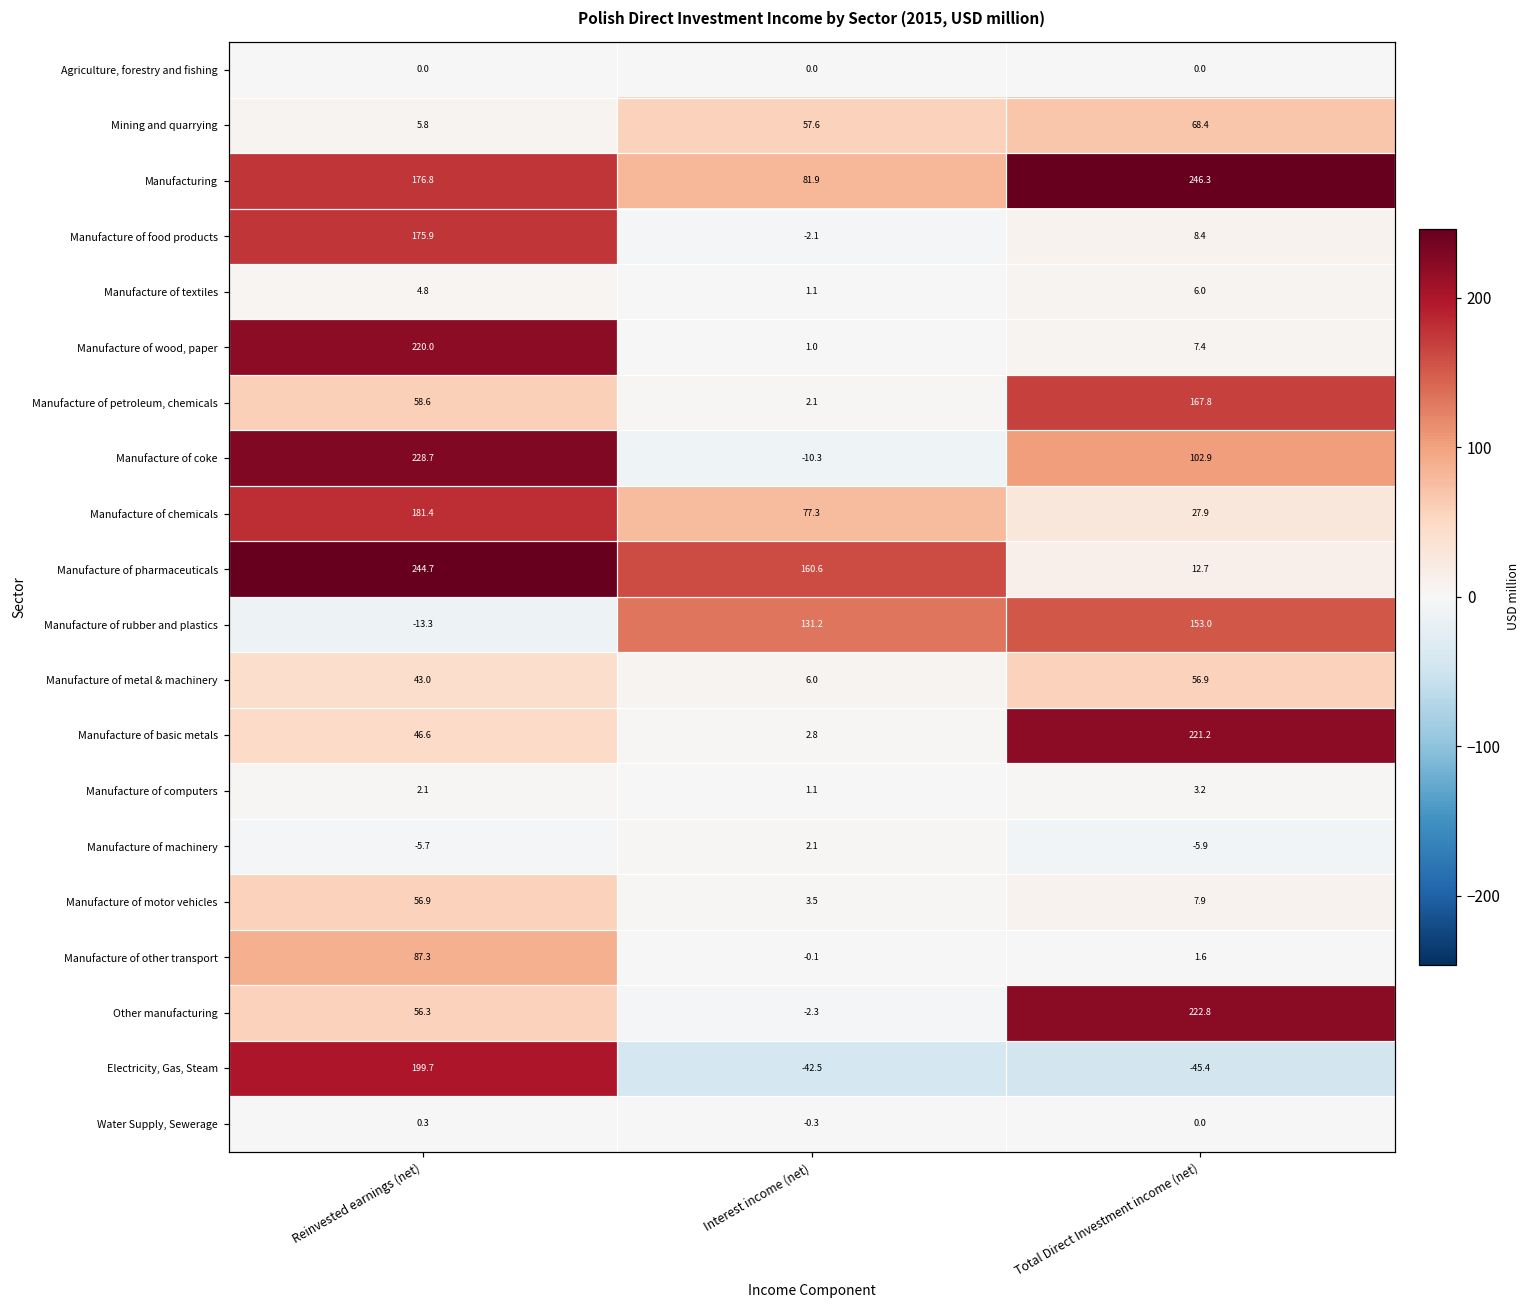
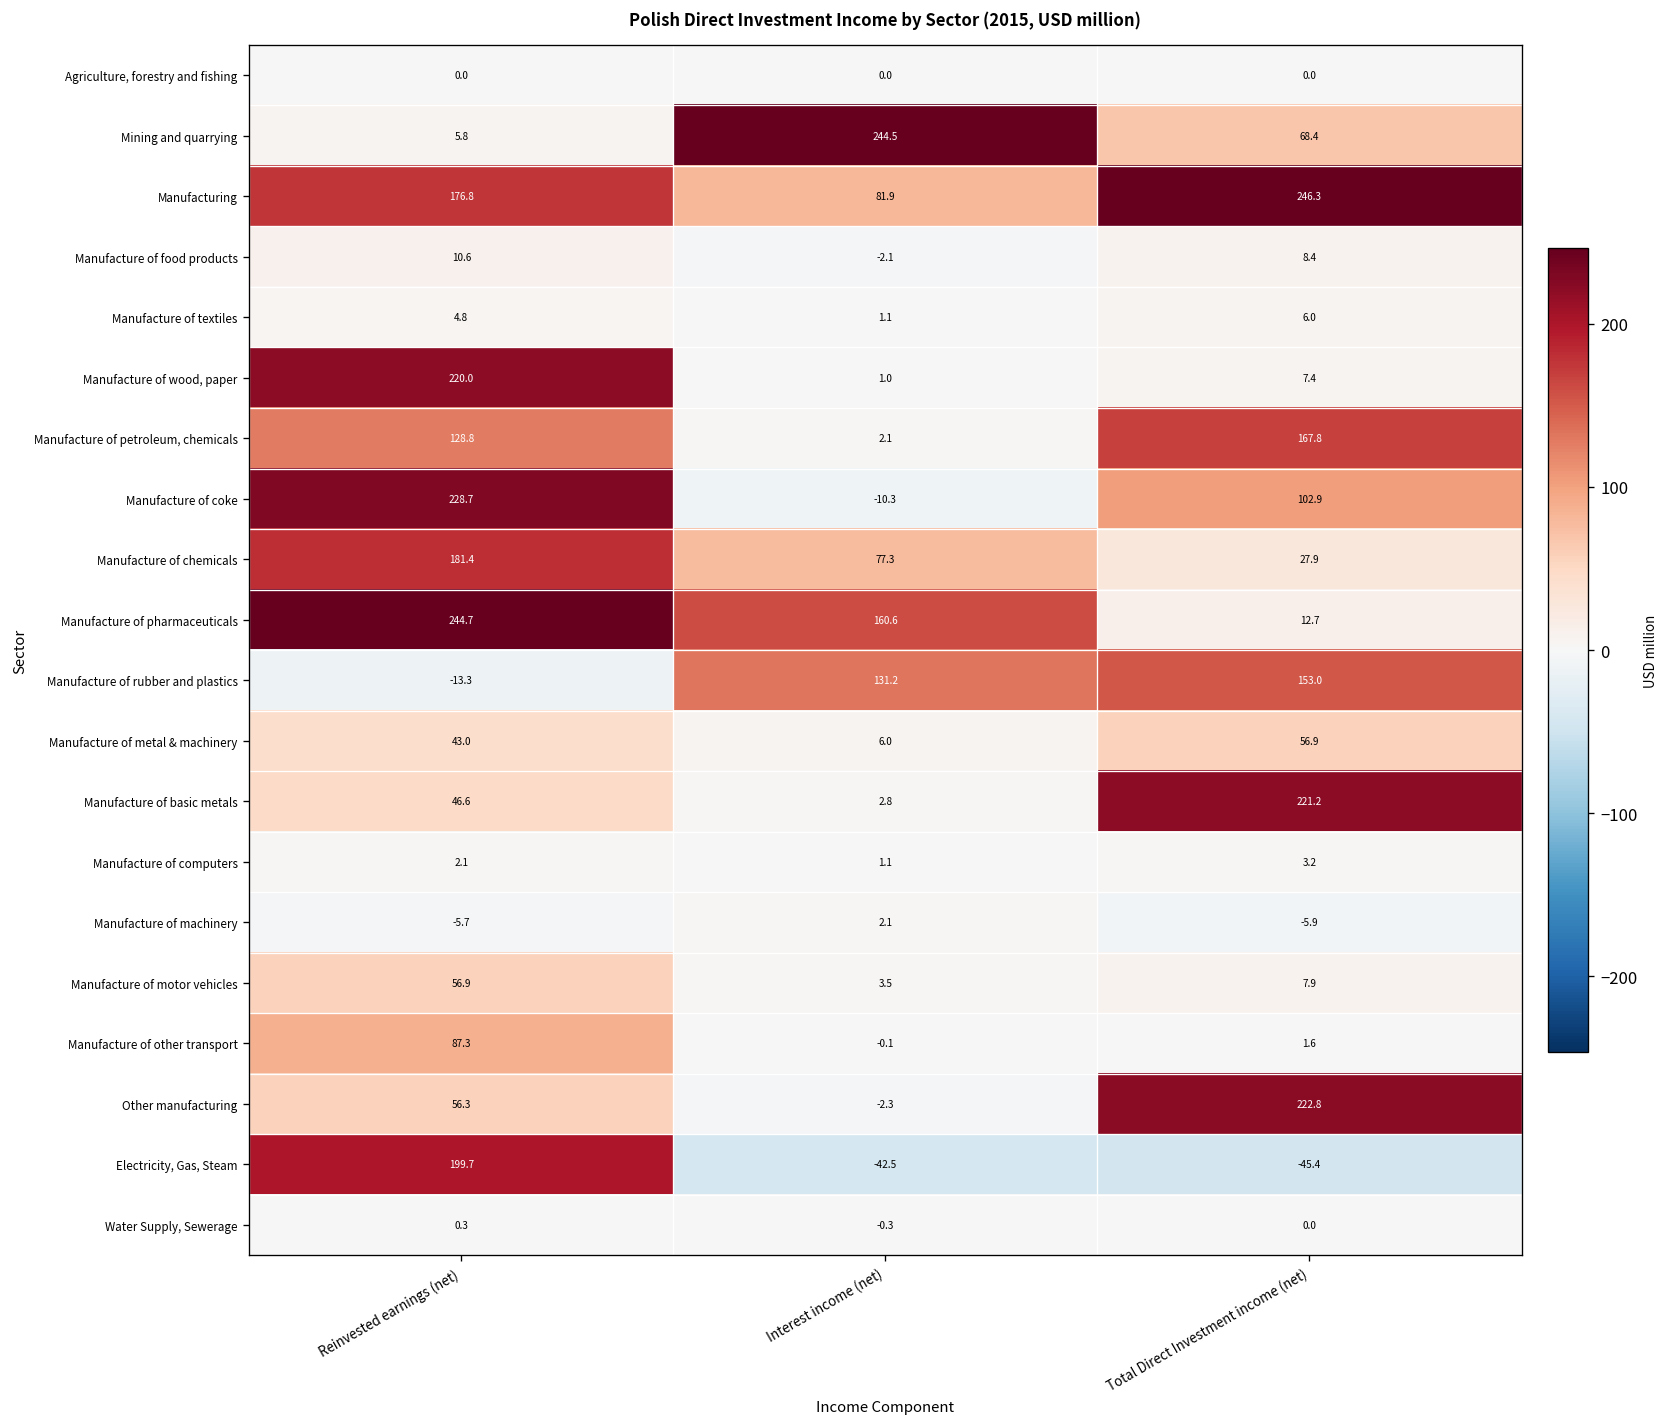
  {
    "Agriculture, forestry and fishing": {
      "Reinvested earnings (net)": 0.0,
      "Interest income (net)": 0.0,
      "Total Direct Investment income (net)": 0.0
    },
    "Mining and quarrying": {
      "Reinvested earnings (net)": 5.8,
-     "Interest income (net)": 57.6,
+     "Interest income (net)": 244.5,
      "Total Direct Investment income (net)": 68.4
    },
    "Manufacturing": {
      "Reinvested earnings (net)": 176.8,
      "Interest income (net)": 81.9,
      "Total Direct Investment income (net)": 246.3
    },
    "Manufacture of food products": {
-     "Reinvested earnings (net)": 175.9,
+     "Reinvested earnings (net)": 10.6,
      "Interest income (net)": -2.1,
      "Total Direct Investment income (net)": 8.4
    },
    "Manufacture of textiles": {
      "Reinvested earnings (net)": 4.8,
      "Interest income (net)": 1.1,
      "Total Direct Investment income (net)": 6.0
    },
    "Manufacture of wood, paper": {
      "Reinvested earnings (net)": 220.0,
      "Interest income (net)": 1.0,
      "Total Direct Investment income (net)": 7.4
    },
    "Manufacture of petroleum, chemicals": {
-     "Reinvested earnings (net)": 58.6,
+     "Reinvested earnings (net)": 128.8,
      "Interest income (net)": 2.1,
      "Total Direct Investment income (net)": 167.8
    },
    "Manufacture of coke": {
      "Reinvested earnings (net)": 228.7,
      "Interest income (net)": -10.3,
      "Total Direct Investment income (net)": 102.9
    },
    "Manufacture of chemicals": {
      "Reinvested earnings (net)": 181.4,
      "Interest income (net)": 77.3,
      "Total Direct Investment income (net)": 27.9
    },
    "Manufacture of pharmaceuticals": {
      "Reinvested earnings (net)": 244.7,
      "Interest income (net)": 160.6,
      "Total Direct Investment income (net)": 12.7
    },
    "Manufacture of rubber and plastics": {
      "Reinvested earnings (net)": -13.3,
      "Interest income (net)": 131.2,
      "Total Direct Investment income (net)": 153.0
    },
    "Manufacture of metal & machinery": {
      "Reinvested earnings (net)": 43.0,
      "Interest income (net)": 6.0,
      "Total Direct Investment income (net)": 56.9
    },
    "Manufacture of basic metals": {
      "Reinvested earnings (net)": 46.6,
      "Interest income (net)": 2.8,
      "Total Direct Investment income (net)": 221.2
    },
    "Manufacture of computers": {
      "Reinvested earnings (net)": 2.1,
      "Interest income (net)": 1.1,
      "Total Direct Investment income (net)": 3.2
    },
    "Manufacture of machinery": {
      "Reinvested earnings (net)": -5.7,
      "Interest income (net)": 2.1,
      "Total Direct Investment income (net)": -5.9
    },
    "Manufacture of motor vehicles": {
      "Reinvested earnings (net)": 56.9,
      "Interest income (net)": 3.5,
      "Total Direct Investment income (net)": 7.9
    },
    "Manufacture of other transport": {
      "Reinvested earnings (net)": 87.3,
      "Interest income (net)": -0.1,
      "Total Direct Investment income (net)": 1.6
    },
    "Other manufacturing": {
      "Reinvested earnings (net)": 56.3,
      "Interest income (net)": -2.3,
      "Total Direct Investment income (net)": 222.8
    },
    "Electricity, Gas, Steam": {
      "Reinvested earnings (net)": 199.7,
      "Interest income (net)": -42.5,
      "Total Direct Investment income (net)": -45.4
    },
    "Water Supply, Sewerage": {
      "Reinvested earnings (net)": 0.3,
      "Interest income (net)": -0.3,
      "Total Direct Investment income (net)": 0.0
    }
  }
